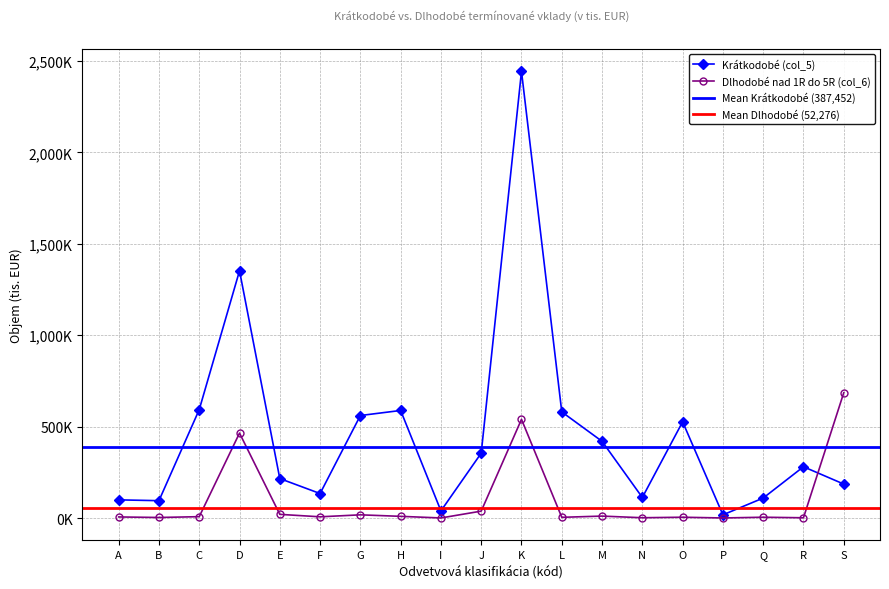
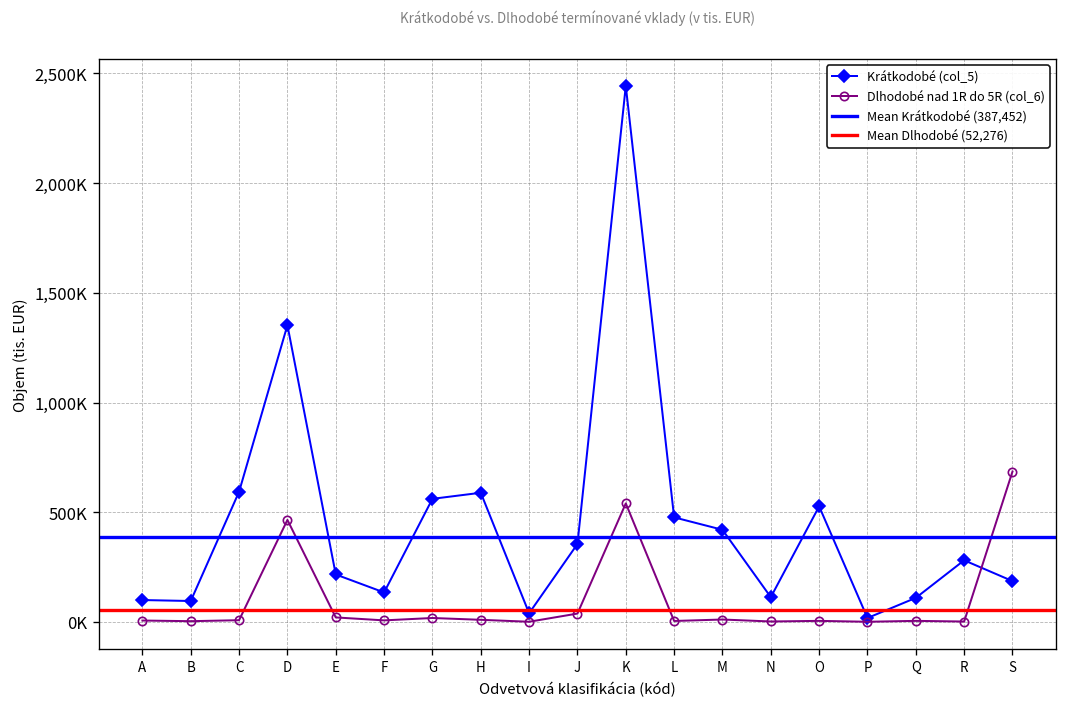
  {
    "Krátkodobé (col_5)": {
      "A": "100,000",
      "B": "90,000",
      "C": "590,000",
      "D": "1,350,000",
      "E": "220,000",
      "F": "130,000",
      "G": "560,000",
      "H": "590,000",
      "I": "40,000",
      "J": "350,000",
      "K": "2,440,000",
-     "L": "580,000",
+     "L": "480,000",
      "M": "420,000",
      "N": "110,000",
      "O": "530,000",
      "P": "20,000",
      "Q": "110,000",
      "R": "280,000",
      "S": "190,000"
    },
    "Dlhodobé nad 1R do 5R (col_6)": {
      "A": "10,000",
      "B": "0",
      "C": "10,000",
      "D": "460,000",
      "E": "20,000",
      "F": "10,000",
      "G": "20,000",
      "H": "10,000",
      "I": "0",
      "J": "40,000",
      "K": "540,000",
      "L": "0",
      "M": "10,000",
      "N": "0",
      "O": "0",
      "P": "0",
      "Q": "0",
      "R": "0",
      "S": "690,000"
    }
  }
